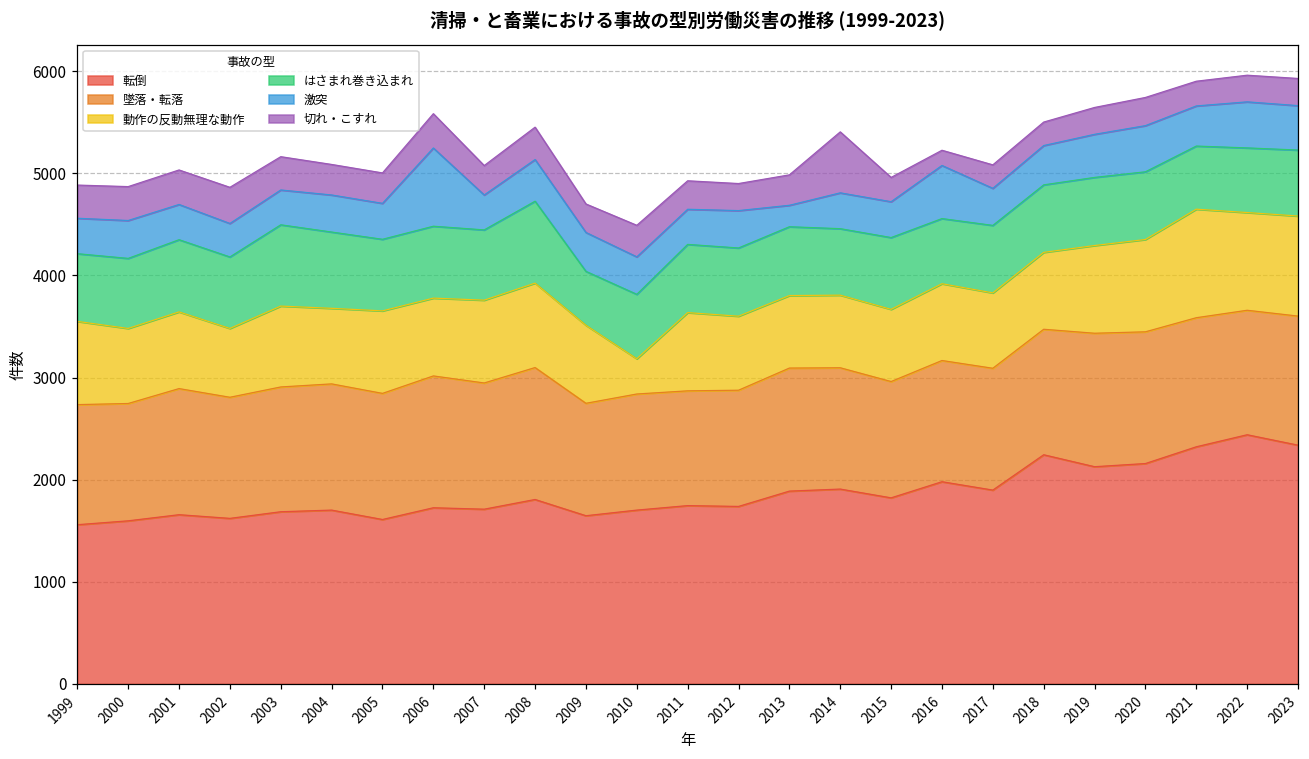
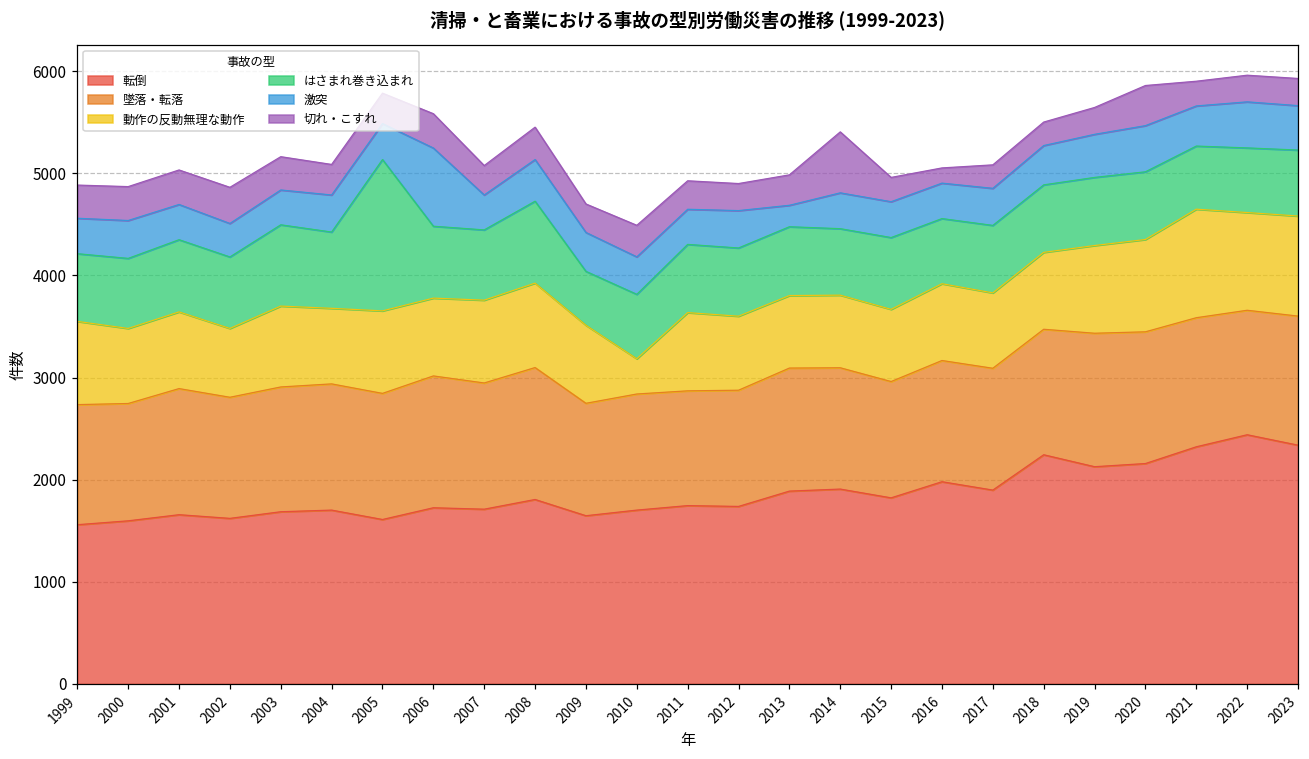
  {
    "動作の反動無理な動作": {
      "1999": 800,
      "2000": 700,
      "2001": 800,
      "2002": 700,
      "2003": 800,
      "2004": 700,
      "2005": 800,
      "2006": 800,
      "2007": 800,
      "2008": 800,
      "2009": 800,
      "2010": 300,
      "2011": 800,
      "2012": 700,
      "2013": 700,
      "2014": 700,
      "2015": 700,
      "2016": 800,
      "2017": 700,
      "2018": 800,
      "2019": 900,
      "2020": 900,
      "2021": 1100,
      "2022": 1000,
      "2023": 1000
    },
    "はさまれ巻き込まれ": {
      "1999": 700,
      "2000": 700,
      "2001": 700,
      "2002": 700,
      "2003": 800,
      "2004": 700,
-     "2005": 700,
+     "2005": 1500,
      "2006": 700,
      "2007": 700,
      "2008": 800,
      "2009": 500,
      "2010": 600,
      "2011": 700,
      "2012": 700,
      "2013": 700,
      "2014": 700,
      "2015": 700,
      "2016": 600,
      "2017": 700,
      "2018": 700,
      "2019": 700,
      "2020": 700,
      "2021": 600,
      "2022": 600,
      "2023": 600
    },
    "激突": {
      "1999": 300,
      "2000": 400,
      "2001": 300,
      "2002": 300,
      "2003": 300,
      "2004": 400,
      "2006": 800,
      "2007": 300,
      "2008": 400,
      "2009": 400,
      "2010": 400,
      "2011": 300,
      "2012": 400,
      "2013": 200,
      "2014": 400,
      "2015": 400,
-     "2016": 500,
+     "2016": 300,
      "2017": 400,
      "2018": 400,
      "2019": 400,
      "2020": 500,
      "2021": 400,
      "2022": 500,
      "2023": 400
    },
    "切れ・こすれ": {
      "1999": 300,
      "2000": 300,
      "2001": 300,
      "2002": 400,
      "2003": 300,
      "2004": 300,
      "2006": 300,
      "2007": 300,
      "2008": 300,
      "2009": 300,
      "2010": 300,
      "2011": 300,
      "2012": 300,
      "2013": 300,
      "2014": 600,
      "2015": 200,
      "2016": 100,
      "2017": 200,
      "2018": 200,
      "2019": 300,
-     "2020": 300,
+     "2020": 400,
      "2021": 200,
      "2022": 300,
      "2023": 300
    }
  }
